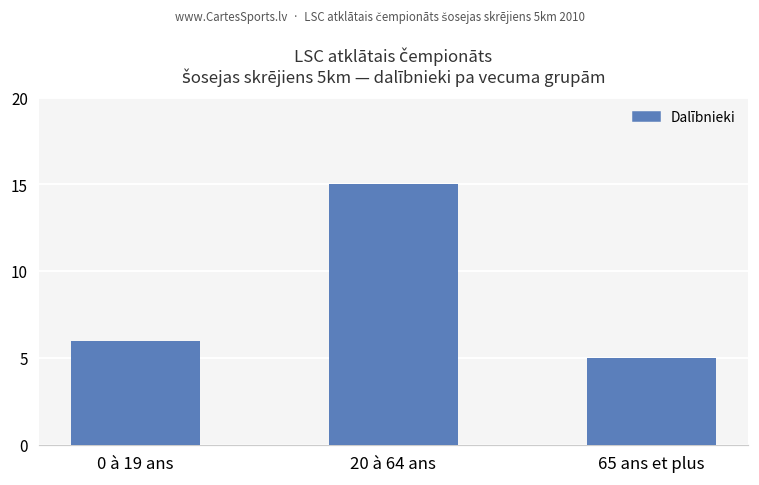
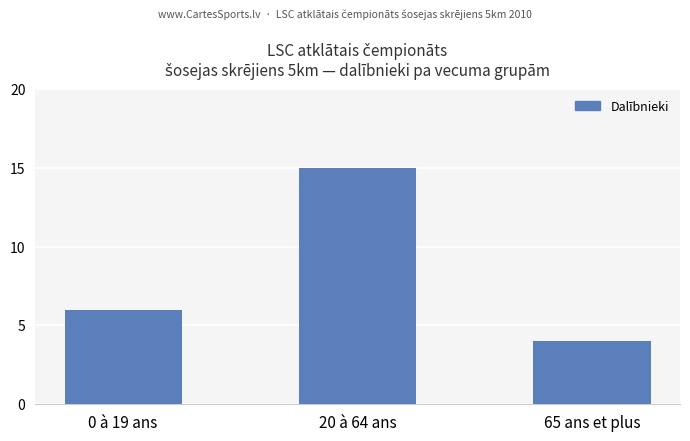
  {
    "0 à 19 ans": 6,
    "20 à 64 ans": 15,
-   "65 ans et plus": 5
+   "65 ans et plus": 4
  }
